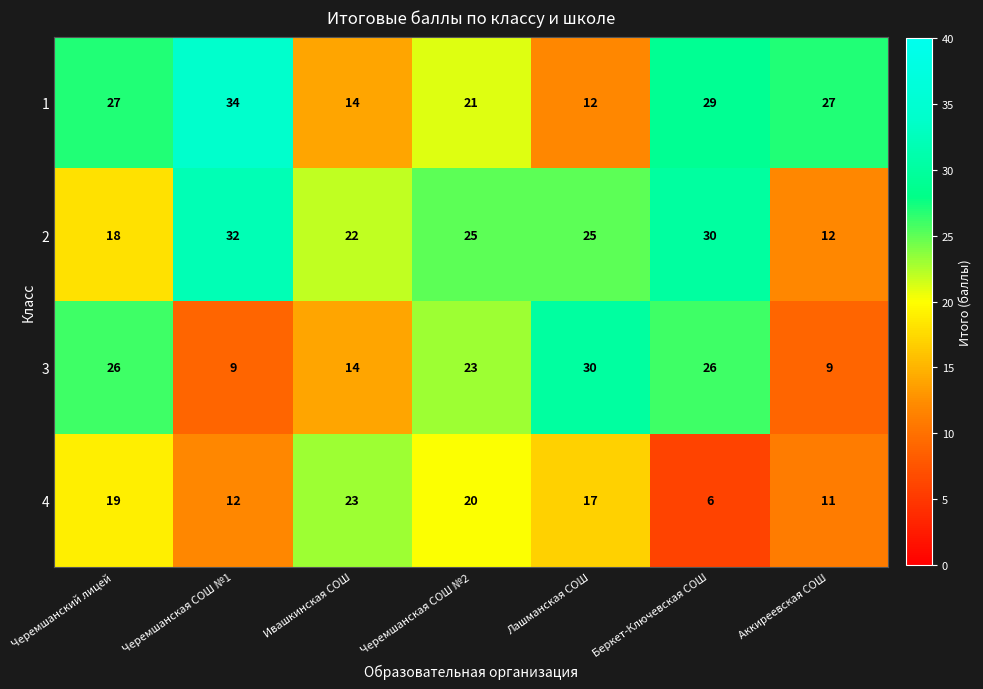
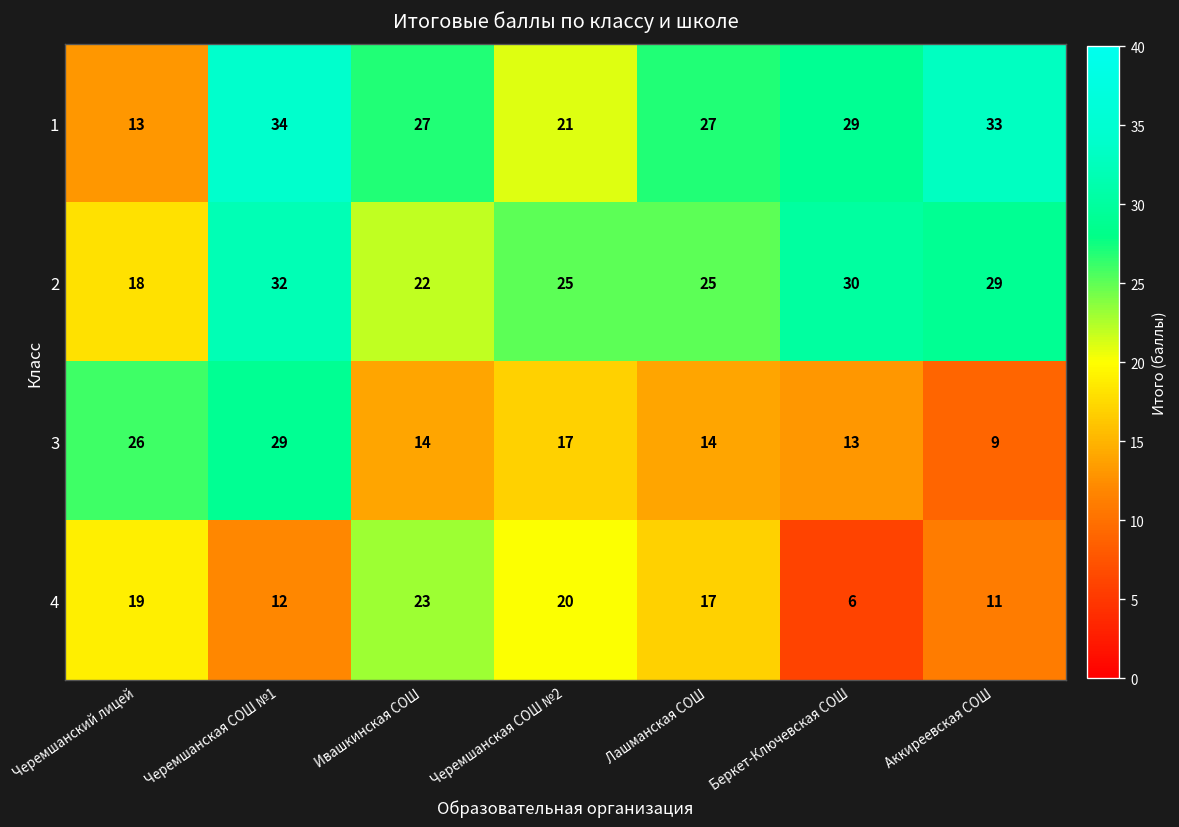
  {
    "1": {
-     "Черемшанский лицей": 27,
+     "Черемшанский лицей": 13,
      "Черемшанская СОШ №1": 34,
-     "Ивашкинская СОШ": 14,
+     "Ивашкинская СОШ": 27,
      "Черемшанская СОШ №2": 21,
-     "Лашманская СОШ": 12,
+     "Лашманская СОШ": 27,
      "Беркет-Ключевская СОШ": 29,
-     "Аккиреевская СОШ": 27
+     "Аккиреевская СОШ": 33
    },
    "2": {
      "Черемшанский лицей": 18,
      "Черемшанская СОШ №1": 32,
      "Ивашкинская СОШ": 22,
      "Черемшанская СОШ №2": 25,
      "Лашманская СОШ": 25,
      "Беркет-Ключевская СОШ": 30,
-     "Аккиреевская СОШ": 12
+     "Аккиреевская СОШ": 29
    },
    "3": {
      "Черемшанский лицей": 26,
-     "Черемшанская СОШ №1": 9,
+     "Черемшанская СОШ №1": 29,
      "Ивашкинская СОШ": 14,
-     "Черемшанская СОШ №2": 23,
-     "Лашманская СОШ": 30,
-     "Беркет-Ключевская СОШ": 26,
+     "Черемшанская СОШ №2": 17,
+     "Лашманская СОШ": 14,
+     "Беркет-Ключевская СОШ": 13,
      "Аккиреевская СОШ": 9
    },
    "4": {
      "Черемшанский лицей": 19,
      "Черемшанская СОШ №1": 12,
      "Ивашкинская СОШ": 23,
      "Черемшанская СОШ №2": 20,
      "Лашманская СОШ": 17,
      "Беркет-Ключевская СОШ": 6,
      "Аккиреевская СОШ": 11
    }
  }
